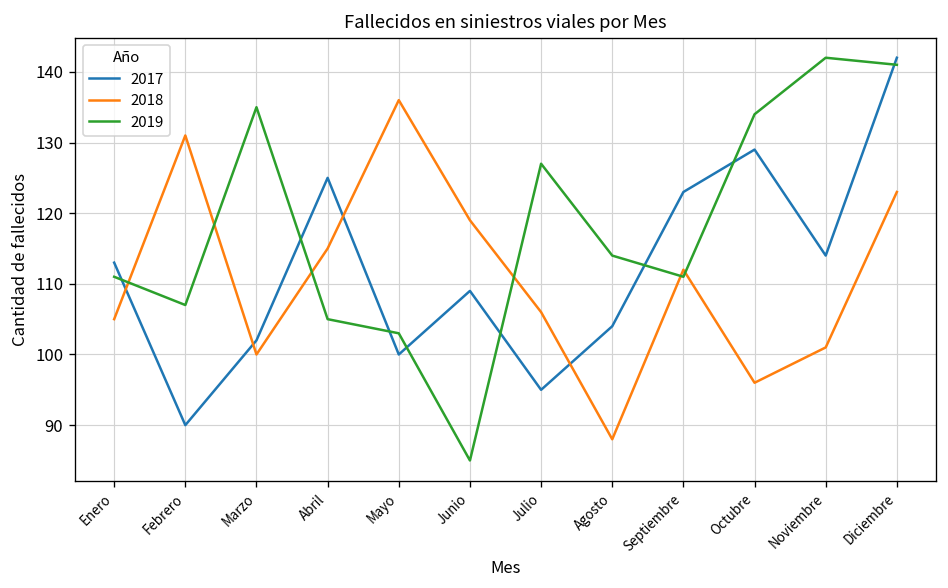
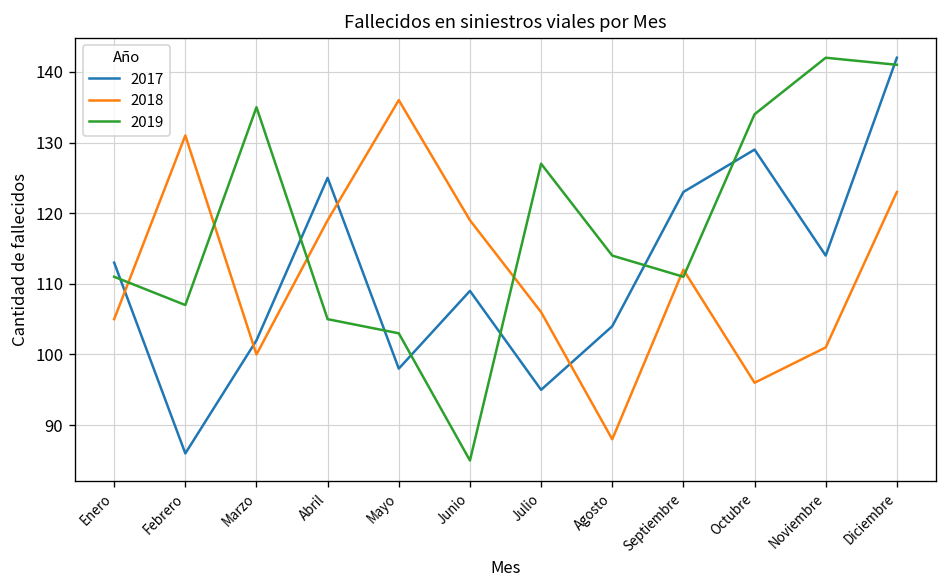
  {
    "2017": {
      "Enero": 113,
-     "Febrero": 90,
+     "Febrero": 86,
      "Marzo": 102,
      "Abril": 125,
-     "Mayo": 100,
+     "Mayo": 98,
      "Junio": 109,
      "Julio": 95,
      "Agosto": 104,
      "Septiembre": 123,
      "Octubre": 129,
      "Noviembre": 114,
      "Diciembre": 142
    },
    "2018": {
      "Enero": 105,
      "Febrero": 131,
      "Marzo": 100,
-     "Abril": 115,
+     "Abril": 119,
      "Mayo": 136,
      "Junio": 119,
      "Julio": 106,
      "Agosto": 88,
      "Septiembre": 112,
      "Octubre": 96,
      "Noviembre": 101,
      "Diciembre": 123
    },
    "2019": {
      "Enero": 111,
      "Febrero": 107,
      "Marzo": 135,
      "Abril": 105,
      "Mayo": 103,
      "Junio": 85,
      "Julio": 127,
      "Agosto": 114,
      "Septiembre": 111,
      "Octubre": 134,
      "Noviembre": 142,
      "Diciembre": 141
    }
  }
